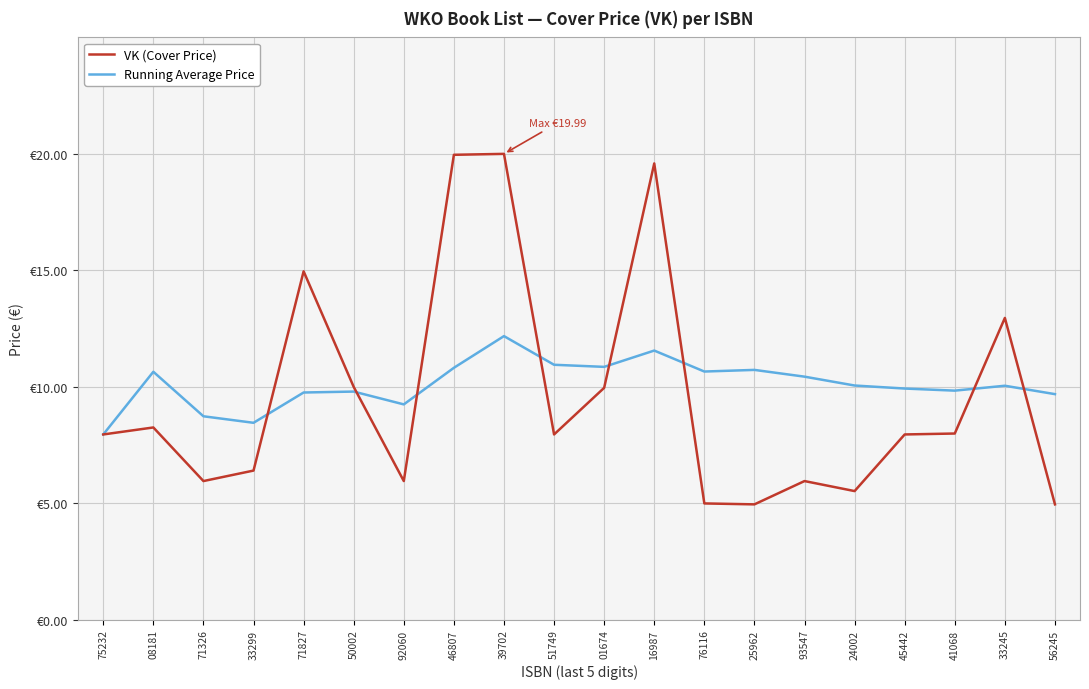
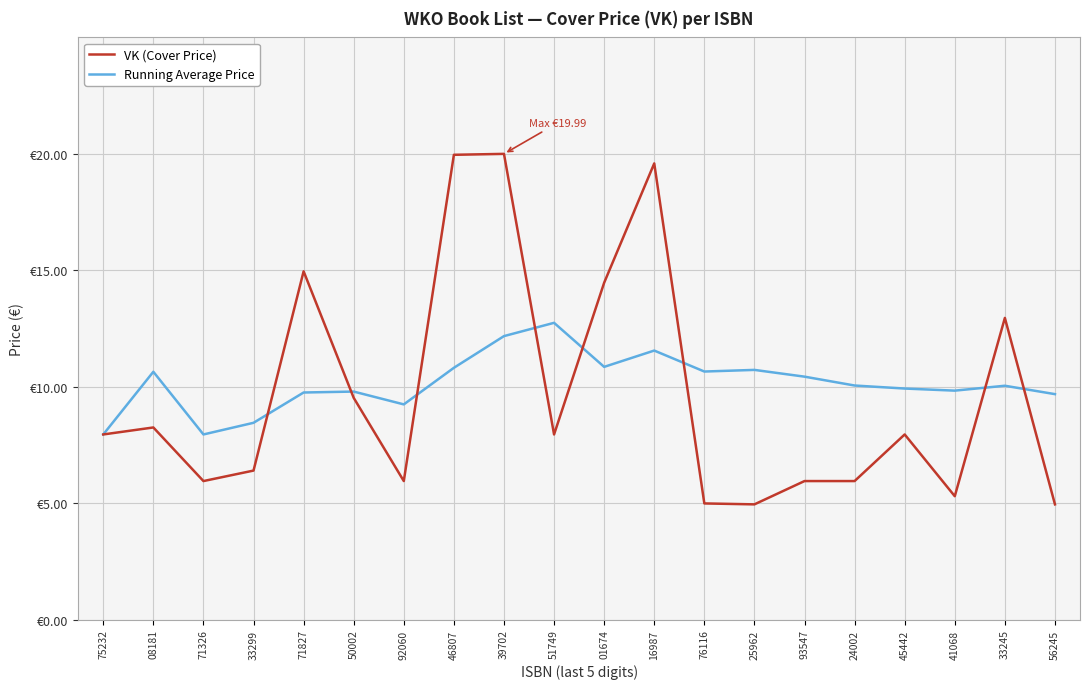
  {
    "VK (Cover Price)": {
      "08181": "€8.3",
      "71326": "€6.0",
      "33299": "€6.4",
      "71827": "€15.0",
-     "50002": "€10.0",
+     "50002": "€9.5",
      "92060": "€6.0",
      "46807": "€20.0",
      "51749": "€8.0",
-     "01674": "€10.0",
+     "01674": "€14.5",
      "16987": "€19.6",
      "76116": "€5.0",
      "25962": "€5.0",
      "93547": "€6.0",
-     "24002": "€5.5",
+     "24002": "€6.0",
      "45442": "€8.0",
-     "41068": "€8.0",
+     "41068": "€5.3",
      "33245": "€13.0",
      "56245": "€5.0"
    },
    "Running Average Price": {
      "08181": "€10.6",
-     "71326": "€8.7",
+     "71326": "€8.0",
      "33299": "€8.5",
      "71827": "€9.8",
      "50002": "€9.8",
      "92060": "€9.2",
      "46807": "€10.8",
      "39702": "€12.2",
-     "51749": "€10.9",
+     "51749": "€12.7",
      "01674": "€10.9",
      "16987": "€11.6",
      "76116": "€10.7",
      "25962": "€10.7",
      "93547": "€10.4",
      "24002": "€10.1",
      "45442": "€9.9",
      "41068": "€9.8",
      "33245": "€10.0",
      "56245": "€9.7"
    }
  }
